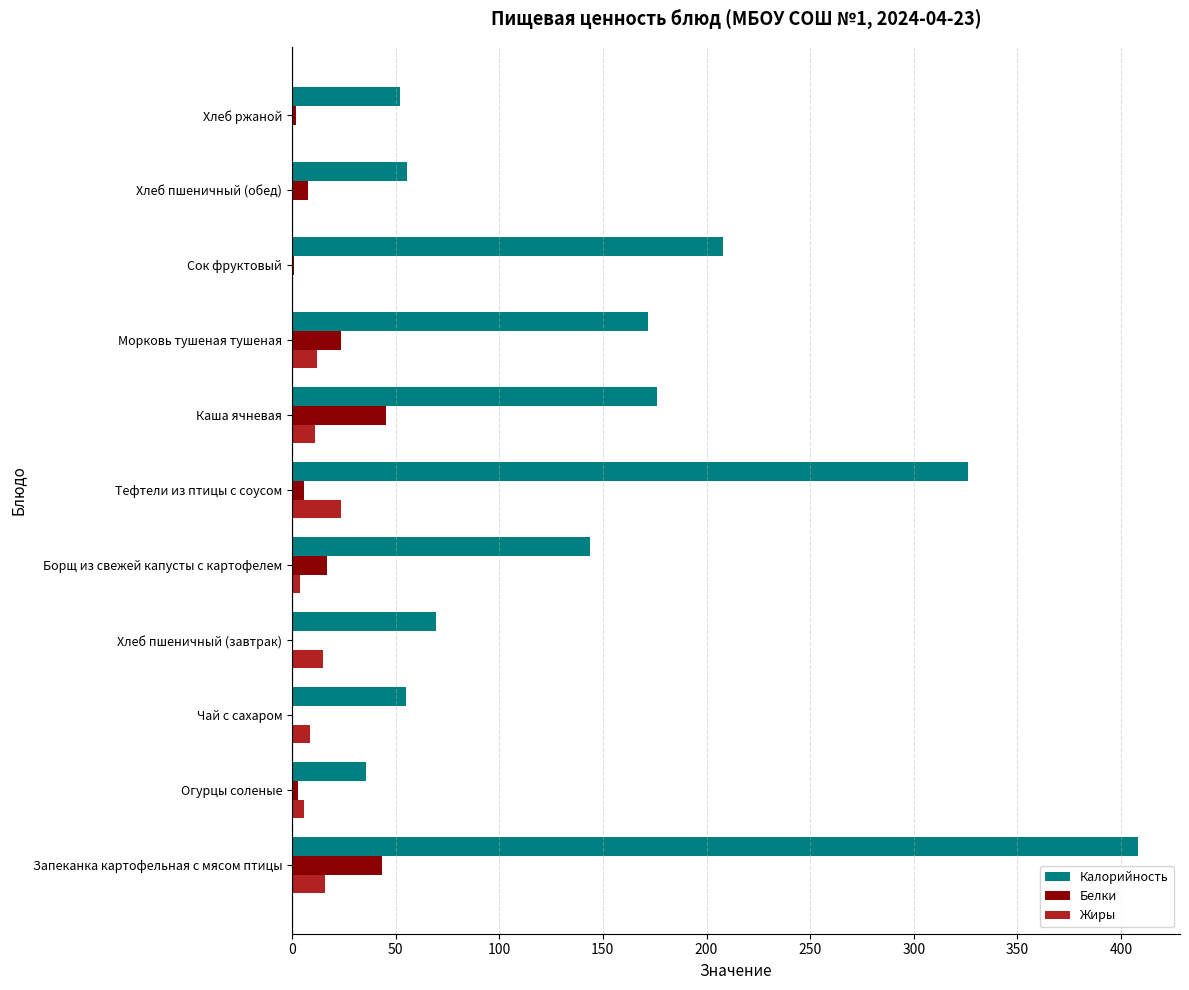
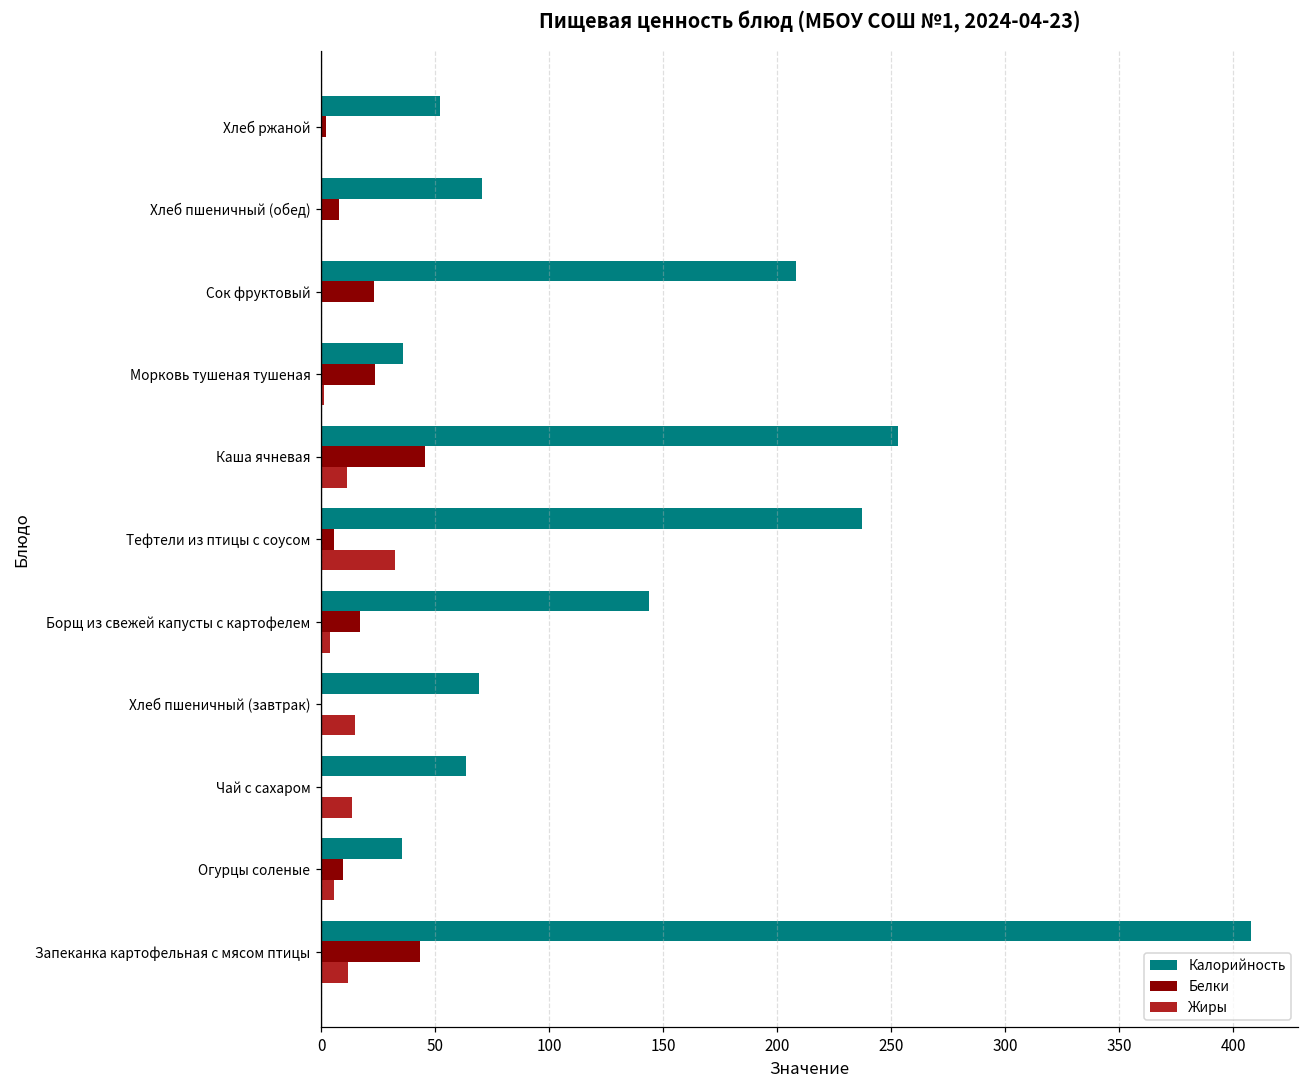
  {
    "Калорийность": {
      "Хлеб ржаной": 52,
-     "Хлеб пшеничный (обед)": 55,
+     "Хлеб пшеничный (обед)": 71,
      "Сок фруктовый": 208,
-     "Морковь тушеная тушеная": 172,
-     "Каша ячневая": 176,
-     "Тефтели из птицы с соусом": 326,
+     "Морковь тушеная тушеная": 36,
+     "Каша ячневая": 253,
+     "Тефтели из птицы с соусом": 237,
      "Борщ из свежей капусты с картофелем": 144,
      "Хлеб пшеничный (завтрак)": 69,
-     "Чай с сахаром": 55,
+     "Чай с сахаром": 64,
      "Огурцы соленые": 36,
      "Запеканка картофельная с мясом птицы": 408
    },
    "Белки": {
      "Хлеб ржаной": 2,
      "Хлеб пшеничный (обед)": 8,
-     "Сок фруктовый": 1,
+     "Сок фруктовый": 23,
      "Морковь тушеная тушеная": 23,
      "Каша ячневая": 45,
      "Тефтели из птицы с соусом": 6,
      "Борщ из свежей капусты с картофелем": 17,
      "Чай с сахаром": 0,
-     "Огурцы соленые": 3,
+     "Огурцы соленые": 10,
      "Запеканка картофельная с мясом птицы": 43
    },
    "Жиры": {
      "Сок фруктовый": 0,
-     "Морковь тушеная тушеная": 12,
+     "Морковь тушеная тушеная": 1,
      "Каша ячневая": 11,
-     "Тефтели из птицы с соусом": 24,
+     "Тефтели из птицы с соусом": 33,
      "Борщ из свежей капусты с картофелем": 4,
      "Хлеб пшеничный (завтрак)": 15,
-     "Чай с сахаром": 9,
+     "Чай с сахаром": 14,
      "Огурцы соленые": 6,
-     "Запеканка картофельная с мясом птицы": 16
+     "Запеканка картофельная с мясом птицы": 12
    }
  }
